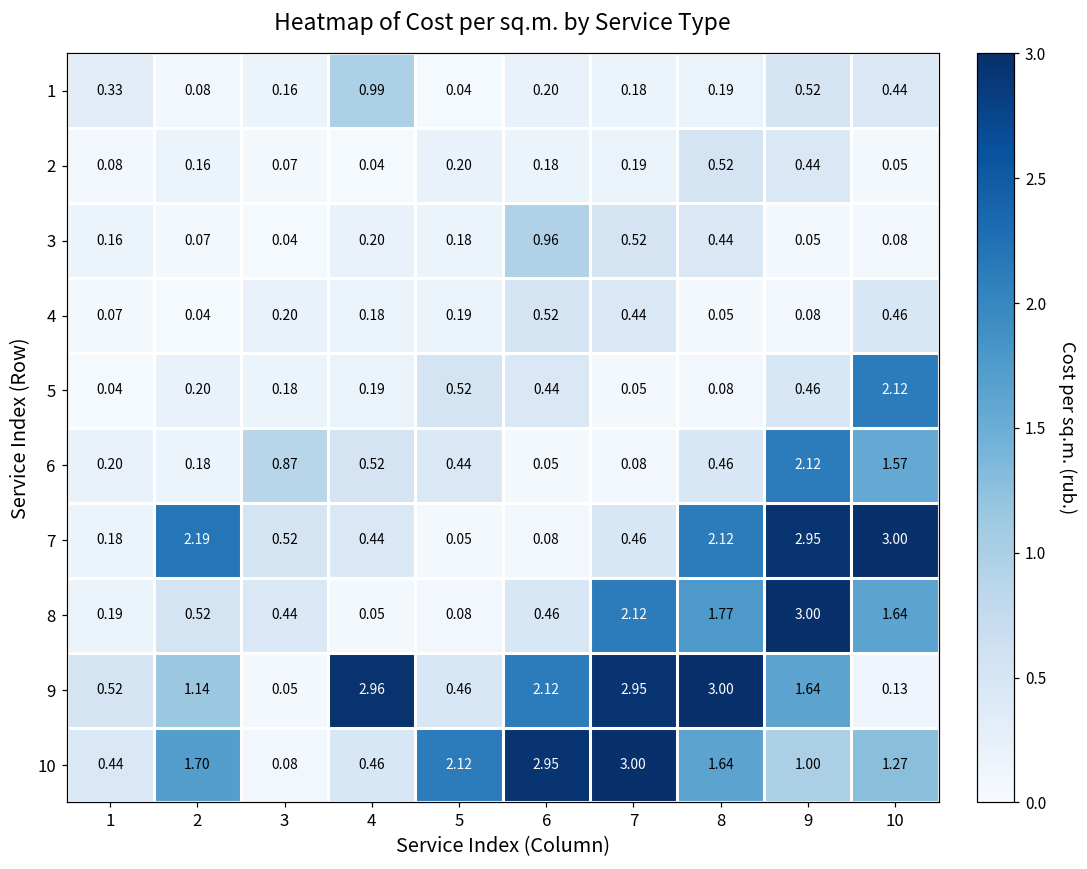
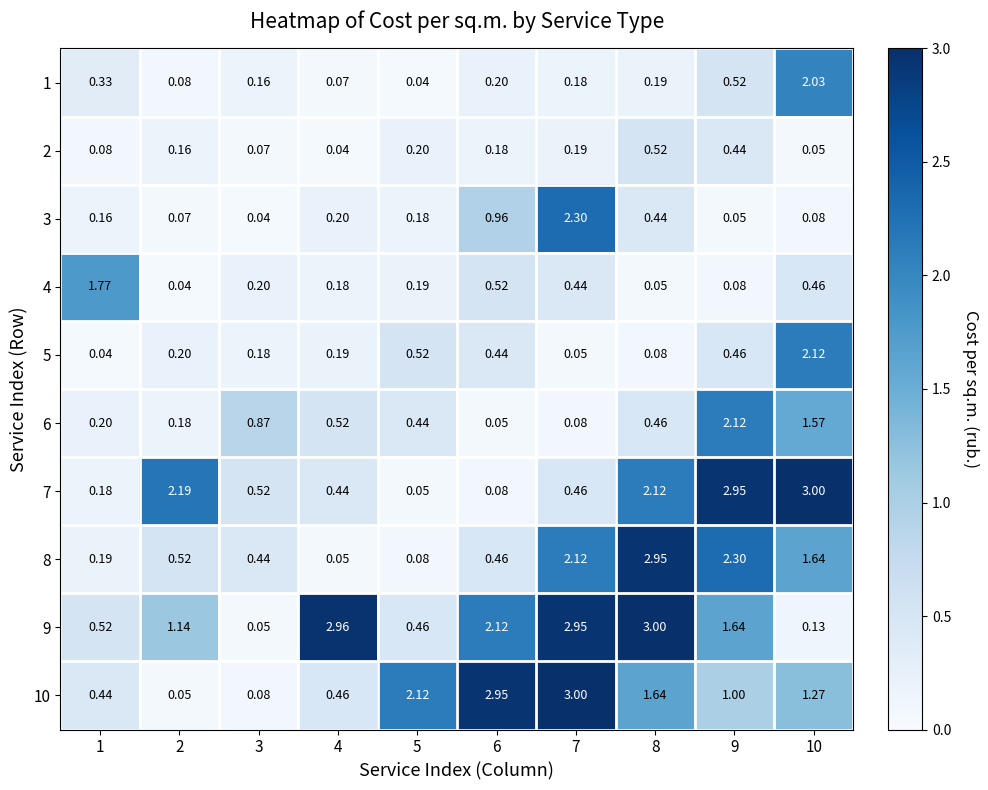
  {
    "1": {
      "1": 0.33,
      "2": 0.08,
      "3": 0.16,
-     "4": 0.99,
+     "4": 0.07,
      "5": 0.04,
      "6": 0.20,
      "7": 0.18,
      "8": 0.19,
      "9": 0.52,
-     "10": 0.44
+     "10": 2.03
    },
    "2": {
      "1": 0.08,
      "2": 0.16,
      "3": 0.07,
      "4": 0.04,
      "5": 0.20,
      "6": 0.18,
      "7": 0.19,
      "8": 0.52,
      "9": 0.44,
      "10": 0.05
    },
    "3": {
      "1": 0.16,
      "2": 0.07,
      "3": 0.04,
      "4": 0.20,
      "5": 0.18,
      "6": 0.96,
-     "7": 0.52,
+     "7": 2.30,
      "8": 0.44,
      "9": 0.05,
      "10": 0.08
    },
    "4": {
-     "1": 0.07,
+     "1": 1.77,
      "2": 0.04,
      "3": 0.20,
      "4": 0.18,
      "5": 0.19,
      "6": 0.52,
      "7": 0.44,
      "8": 0.05,
      "9": 0.08,
      "10": 0.46
    },
    "5": {
      "1": 0.04,
      "2": 0.20,
      "3": 0.18,
      "4": 0.19,
      "5": 0.52,
      "6": 0.44,
      "7": 0.05,
      "8": 0.08,
      "9": 0.46,
      "10": 2.12
    },
    "6": {
      "1": 0.20,
      "2": 0.18,
      "3": 0.87,
      "4": 0.52,
      "5": 0.44,
      "6": 0.05,
      "7": 0.08,
      "8": 0.46,
      "9": 2.12,
      "10": 1.57
    },
    "7": {
      "1": 0.18,
      "2": 2.19,
      "3": 0.52,
      "4": 0.44,
      "5": 0.05,
      "6": 0.08,
      "7": 0.46,
      "8": 2.12,
      "9": 2.95,
      "10": 3.00
    },
    "8": {
      "1": 0.19,
      "2": 0.52,
      "3": 0.44,
      "4": 0.05,
      "5": 0.08,
      "6": 0.46,
      "7": 2.12,
-     "8": 1.77,
-     "9": 3.00,
+     "8": 2.95,
+     "9": 2.30,
      "10": 1.64
    },
    "9": {
      "1": 0.52,
      "2": 1.14,
      "3": 0.05,
      "4": 2.96,
      "5": 0.46,
      "6": 2.12,
      "7": 2.95,
      "8": 3.00,
      "9": 1.64,
      "10": 0.13
    },
    "10": {
      "1": 0.44,
-     "2": 1.70,
+     "2": 0.05,
      "3": 0.08,
      "4": 0.46,
      "5": 2.12,
      "6": 2.95,
      "7": 3.00,
      "8": 1.64,
      "9": 1.00,
      "10": 1.27
    }
  }
